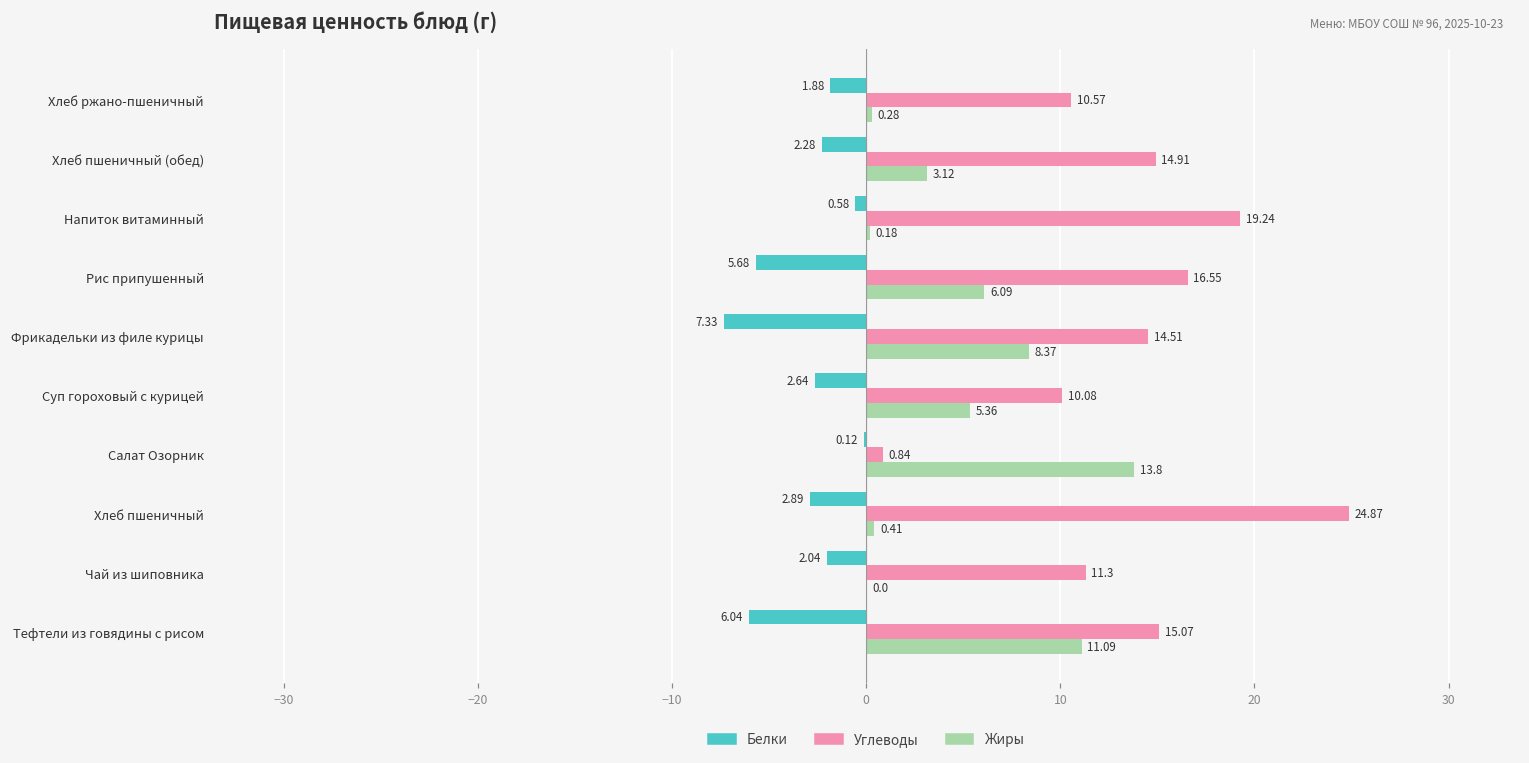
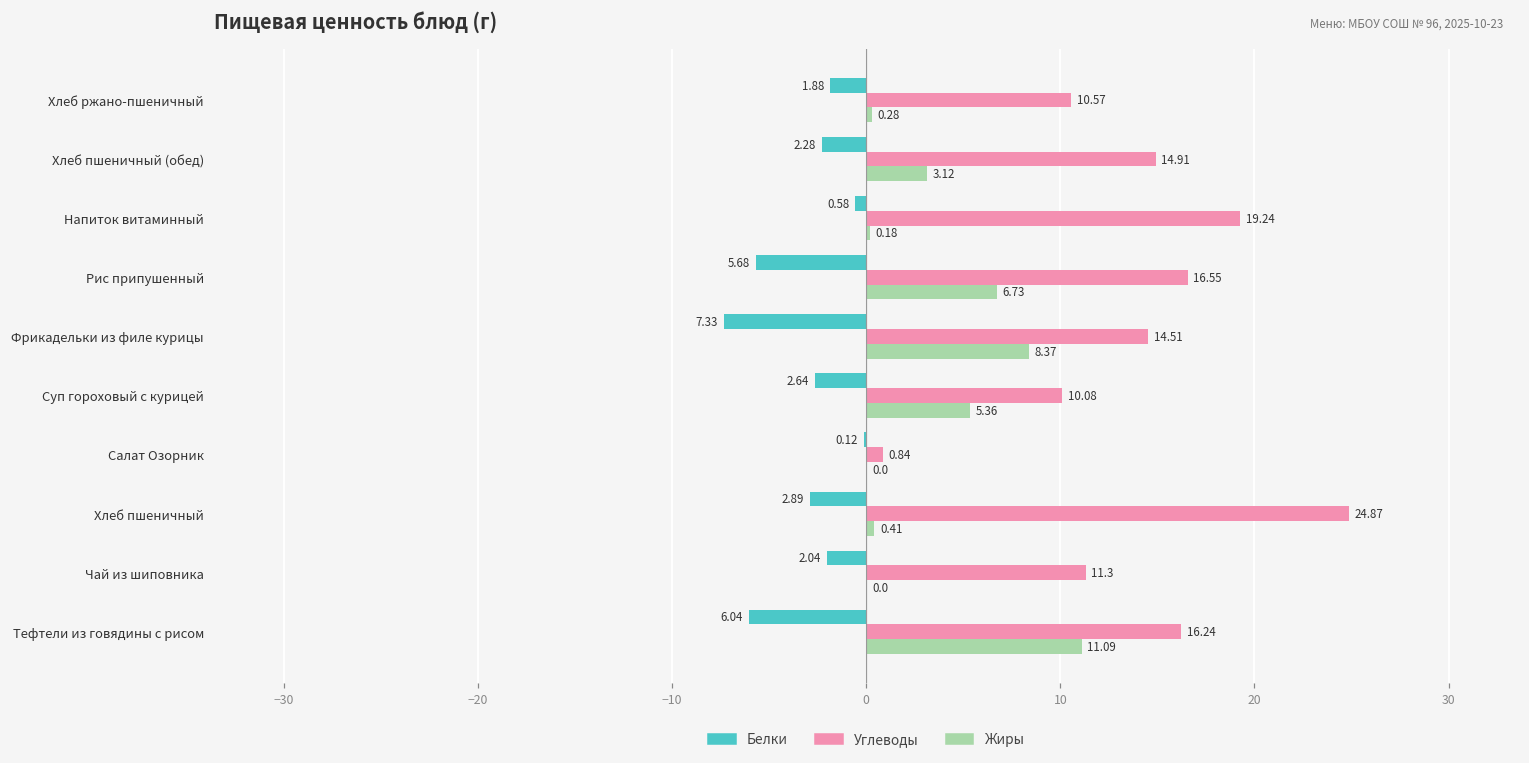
  {
    "Углеводы": {
      "Хлеб ржано-пшеничный": 10.57,
      "Хлеб пшеничный (обед)": 14.91,
      "Напиток витаминный": 19.24,
      "Рис припушенный": 16.55,
      "Фрикадельки из филе курицы": 14.51,
      "Суп гороховый с курицей": 10.08,
      "Салат Озорник": 0.84,
      "Хлеб пшеничный": 24.87,
      "Чай из шиповника": 11.3,
-     "Тефтели из говядины с рисом": 15.07
+     "Тефтели из говядины с рисом": 16.24
    },
    "Жиры": {
      "Хлеб ржано-пшеничный": 0.28,
      "Хлеб пшеничный (обед)": 3.12,
      "Напиток витаминный": 0.18,
-     "Рис припушенный": 6.09,
+     "Рис припушенный": 6.73,
      "Фрикадельки из филе курицы": 8.37,
      "Суп гороховый с курицей": 5.36,
-     "Салат Озорник": 13.8,
+     "Салат Озорник": 0.0,
      "Хлеб пшеничный": 0.41,
      "Чай из шиповника": 0.0,
      "Тефтели из говядины с рисом": 11.09
    }
  }
